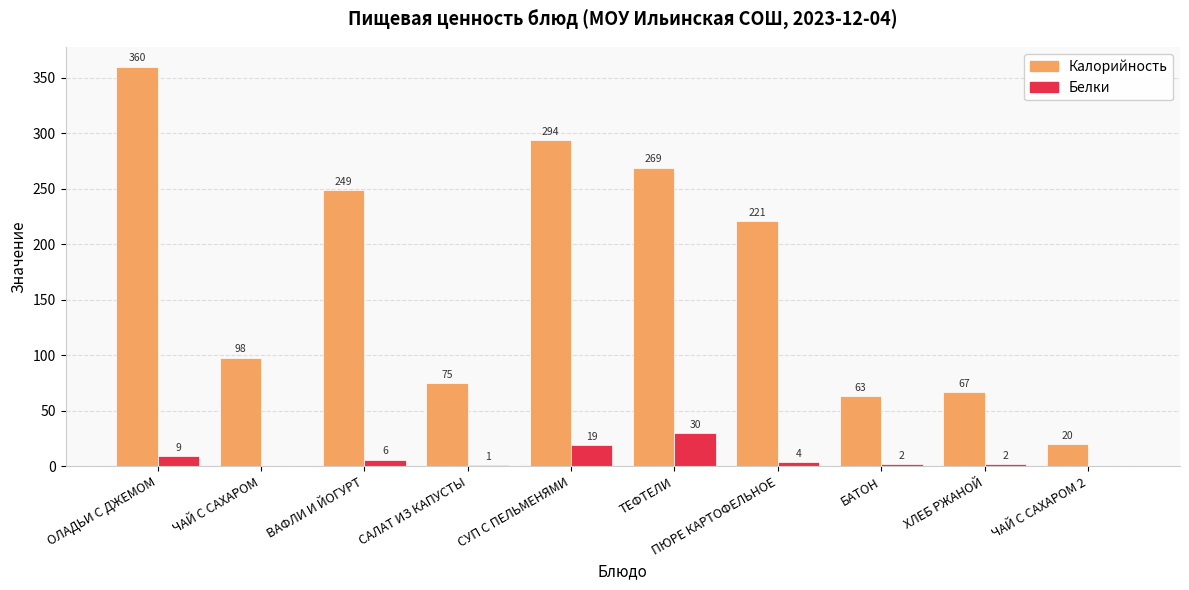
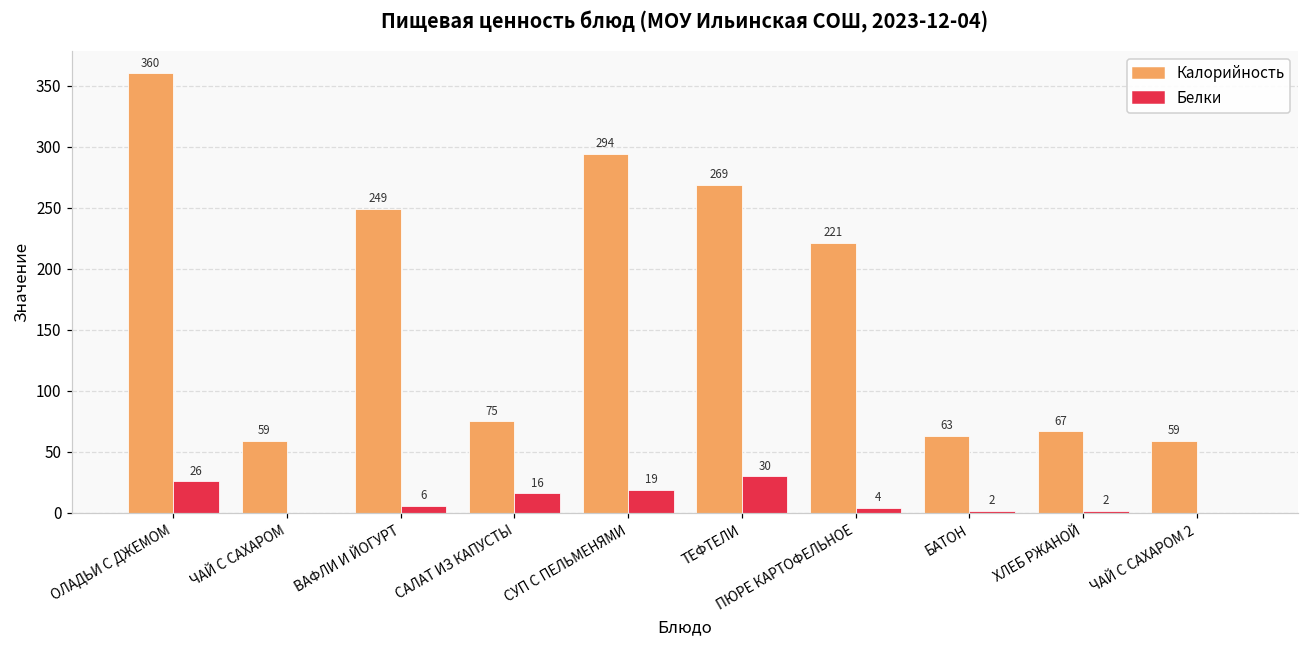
  {
    "Калорийность": {
      "ОЛАДЬИ С ДЖЕМОМ": 360,
-     "ЧАЙ С САХАРОМ": 98,
+     "ЧАЙ С САХАРОМ": 59,
      "ВАФЛИ И ЙОГУРТ": 249,
      "САЛАТ ИЗ КАПУСТЫ": 75,
      "СУП С ПЕЛЬМЕНЯМИ": 294,
      "ТЕФТЕЛИ": 269,
      "ПЮРЕ КАРТОФЕЛЬНОЕ": 221,
      "БАТОН": 63,
      "ХЛЕБ РЖАНОЙ": 67,
-     "ЧАЙ С САХАРОМ 2": 20
+     "ЧАЙ С САХАРОМ 2": 59
    },
    "Белки": {
-     "ОЛАДЬИ С ДЖЕМОМ": 9,
+     "ОЛАДЬИ С ДЖЕМОМ": 26,
      "ВАФЛИ И ЙОГУРТ": 6,
-     "САЛАТ ИЗ КАПУСТЫ": 1,
+     "САЛАТ ИЗ КАПУСТЫ": 16,
      "СУП С ПЕЛЬМЕНЯМИ": 19,
      "ТЕФТЕЛИ": 30,
      "ПЮРЕ КАРТОФЕЛЬНОЕ": 4,
      "БАТОН": 2,
      "ХЛЕБ РЖАНОЙ": 2
    }
  }
